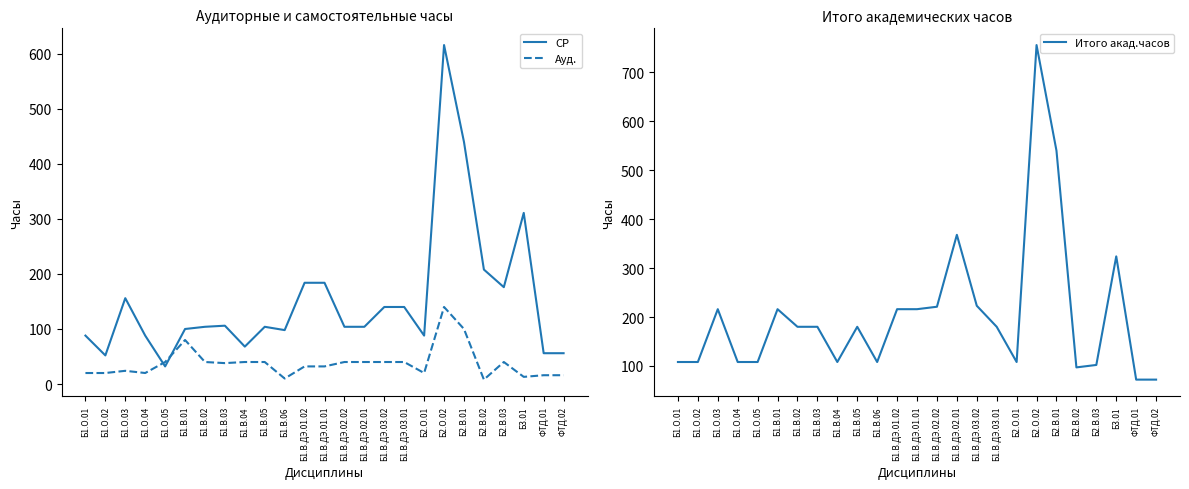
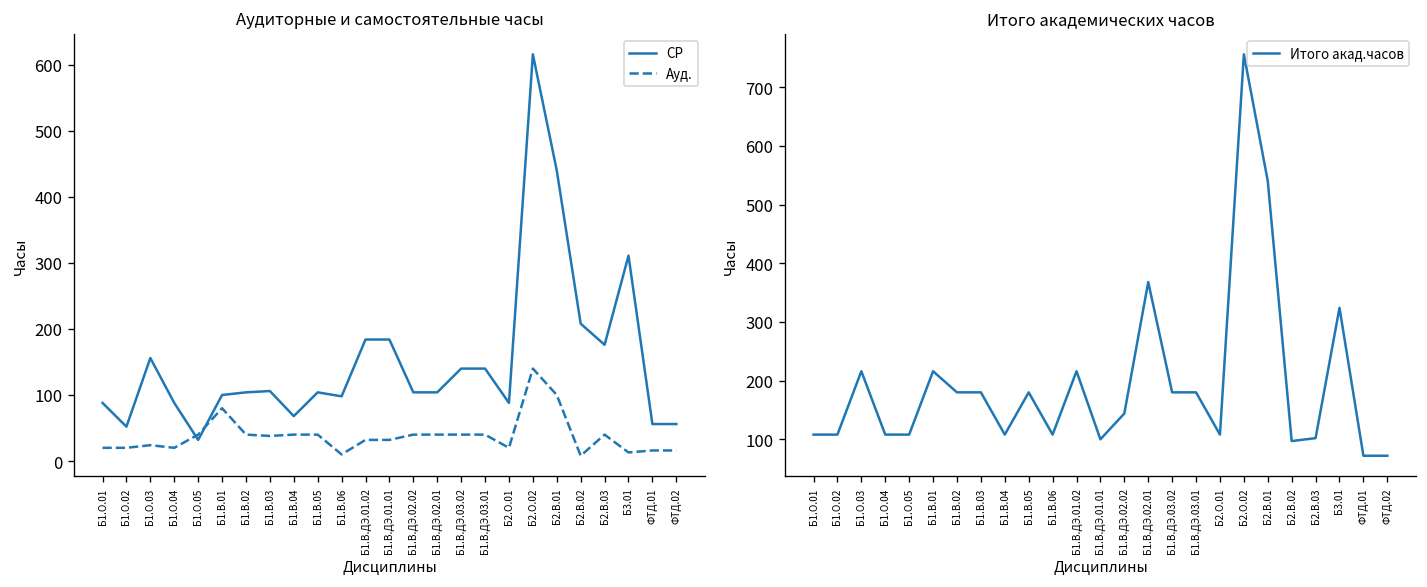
  {
    "Итого академических часов": {
      "Б1.О.01": 110,
      "Б1.О.02": 110,
      "Б1.О.03": 220,
      "Б1.О.04": 110,
      "Б1.О.05": 110,
      "Б1.В.01": 220,
      "Б1.В.02": 180,
      "Б1.В.03": 180,
      "Б1.В.04": 110,
      "Б1.В.05": 180,
      "Б1.В.06": 110,
      "Б1.В.ДЭ.01.02": 220,
-     "Б1.В.ДЭ.01.01": 220,
-     "Б1.В.ДЭ.02.02": 220,
+     "Б1.В.ДЭ.01.01": 100,
+     "Б1.В.ДЭ.02.02": 140,
      "Б1.В.ДЭ.02.01": 370,
-     "Б1.В.ДЭ.03.02": 220,
+     "Б1.В.ДЭ.03.02": 180,
      "Б1.В.ДЭ.03.01": 180,
      "Б2.О.01": 110,
      "Б2.О.02": 760,
      "Б2.В.01": 540,
      "Б2.В.02": 100,
      "Б2.В.03": 100,
      "Б3.01": 320,
      "ФТД.01": 70,
      "ФТД.02": 70
    }
  }
